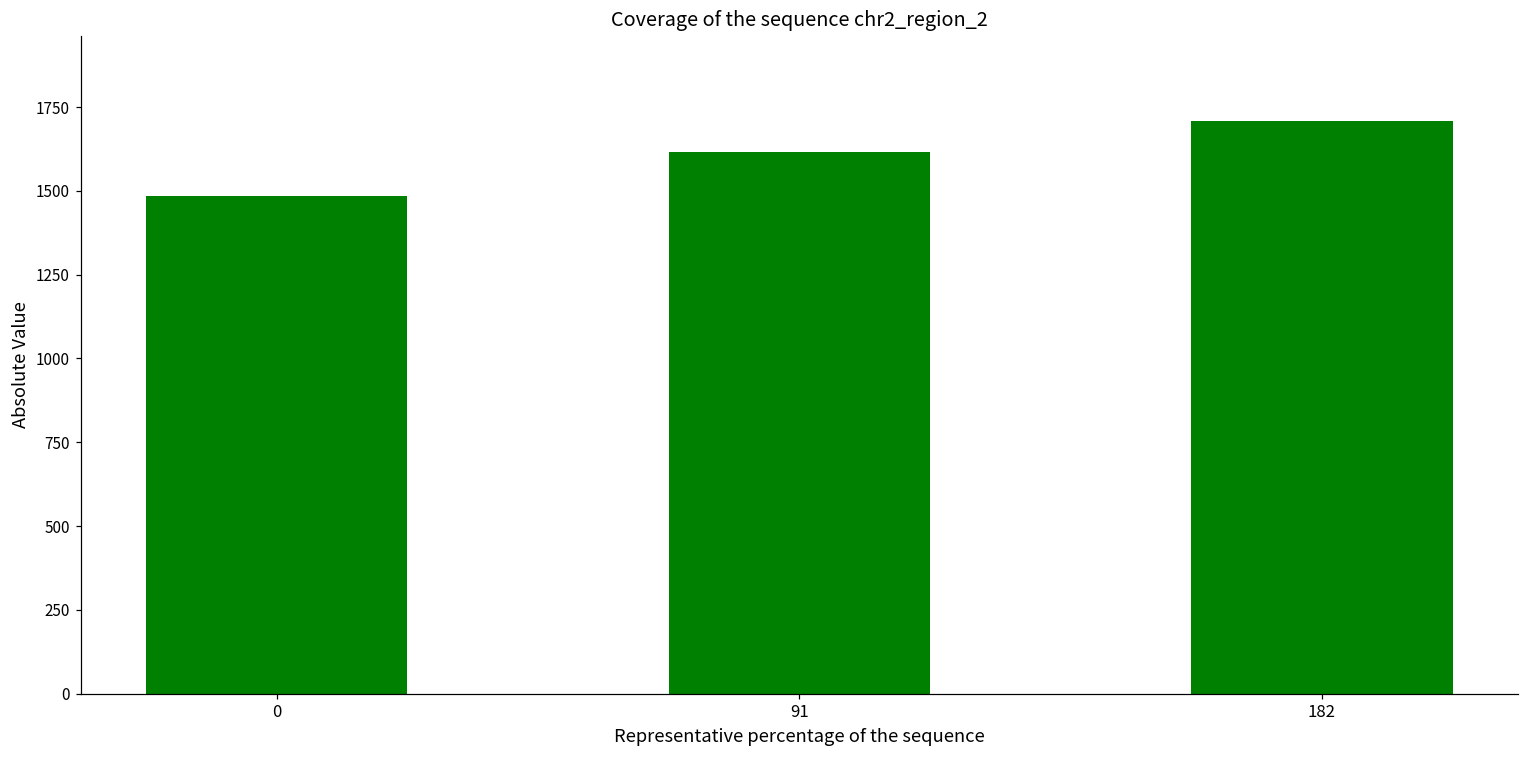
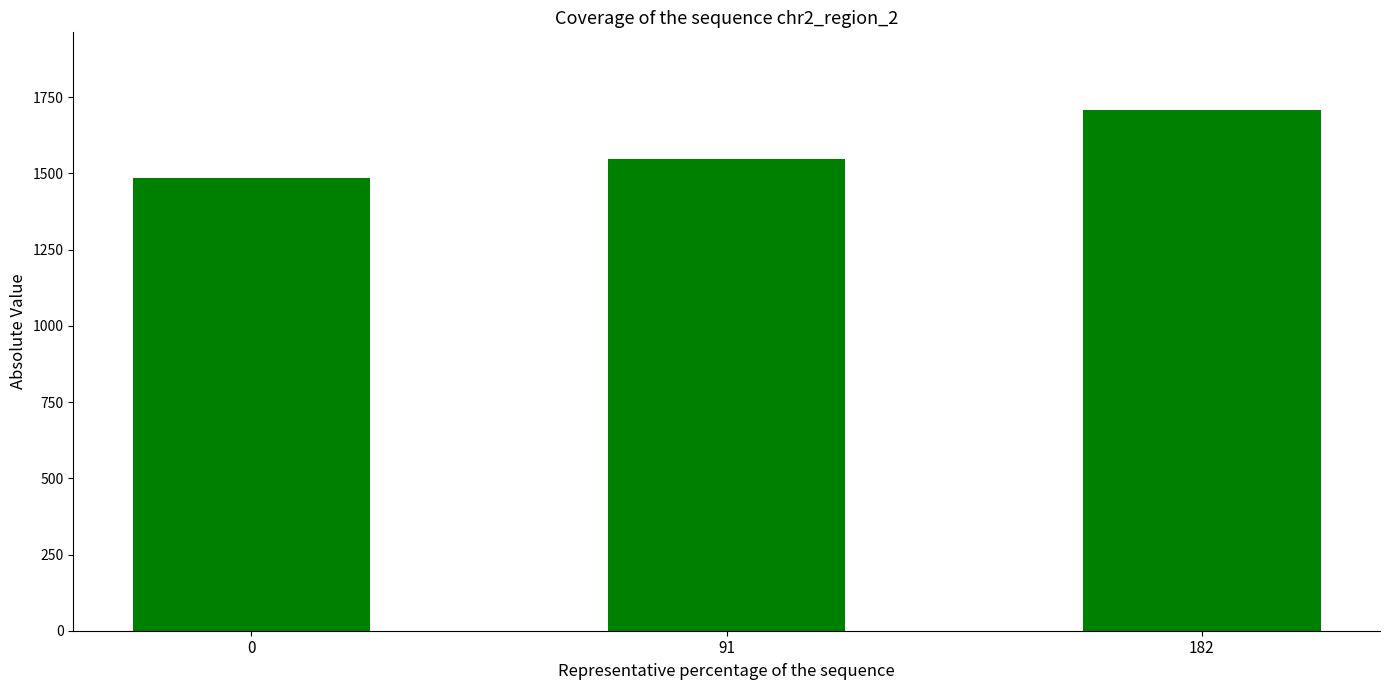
  {
    "0": 1480,
-   "91": 1620,
+   "91": 1550,
    "182": 1710
  }
